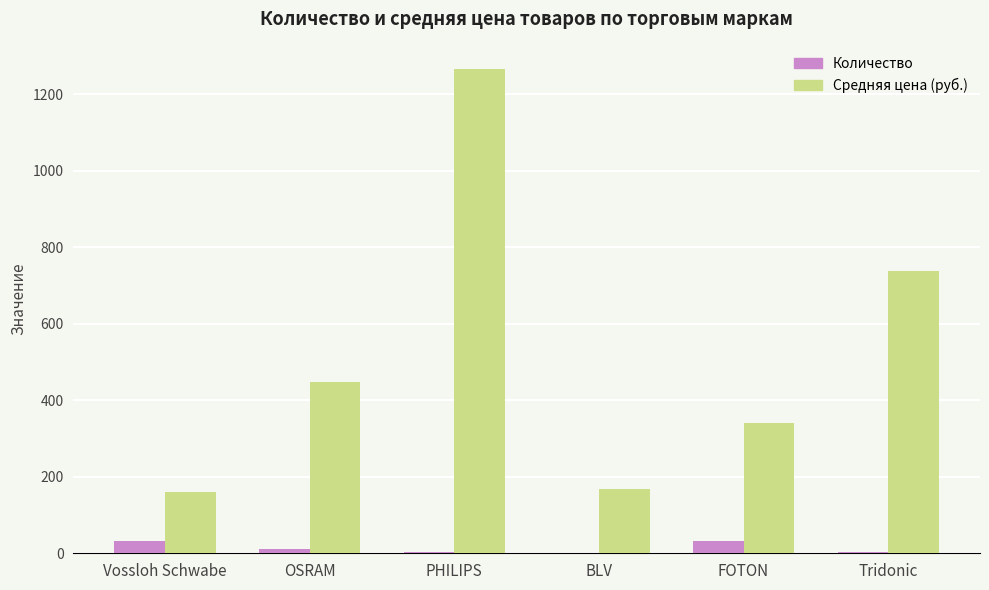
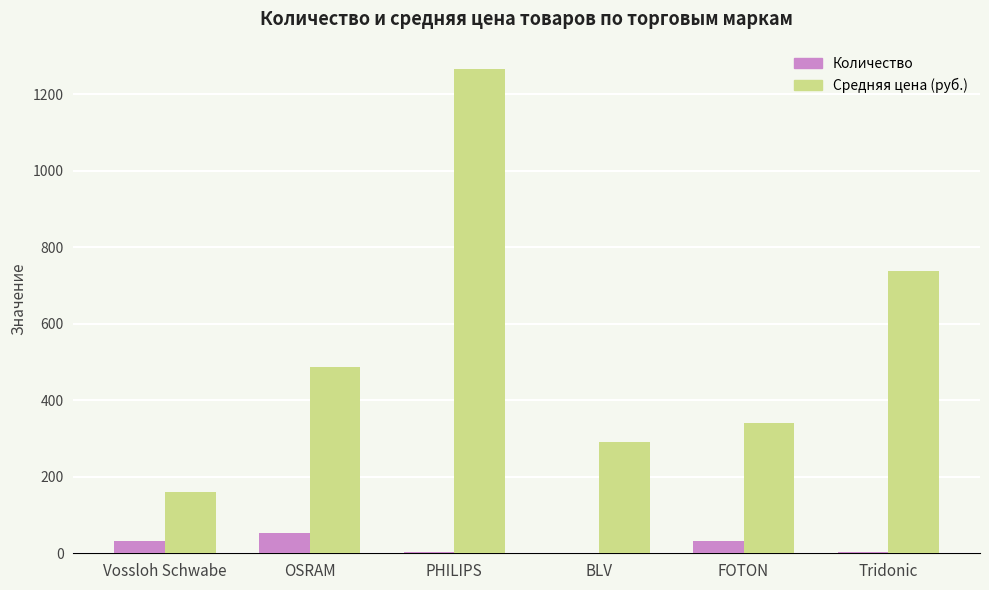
  {
    "Количество": {
      "Vossloh Schwabe": 30,
-     "OSRAM": 10,
+     "OSRAM": 50,
      "FOTON": 30
    },
    "Средняя цена (руб.)": {
      "Vossloh Schwabe": 160,
-     "OSRAM": 450,
+     "OSRAM": 490,
      "PHILIPS": 1270,
-     "BLV": 170,
+     "BLV": 290,
      "FOTON": 340,
      "Tridonic": 740
    }
  }
